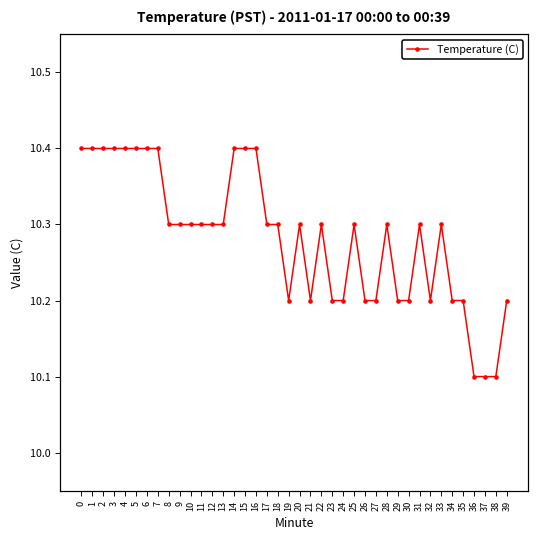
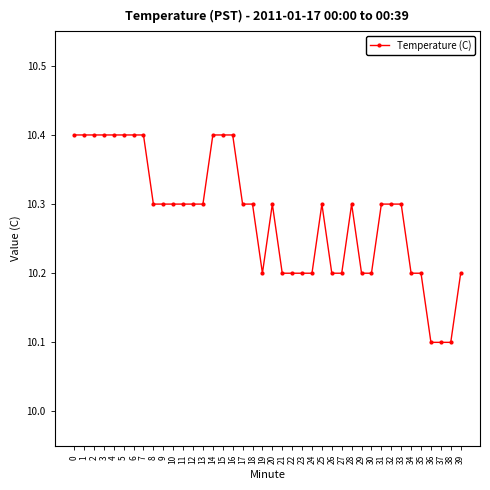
  {
    "0": 10.4,
    "1": 10.4,
    "2": 10.4,
    "3": 10.4,
    "4": 10.4,
    "5": 10.4,
    "6": 10.4,
    "7": 10.4,
    "8": 10.3,
    "9": 10.3,
    "10": 10.3,
    "11": 10.3,
    "12": 10.3,
    "13": 10.3,
    "14": 10.4,
    "15": 10.4,
    "16": 10.4,
    "17": 10.3,
    "18": 10.3,
    "19": 10.2,
    "20": 10.3,
    "21": 10.2,
-   "22": 10.3,
+   "22": 10.2,
    "23": 10.2,
    "24": 10.2,
    "25": 10.3,
    "26": 10.2,
    "27": 10.2,
    "28": 10.3,
    "29": 10.2,
    "30": 10.2,
    "31": 10.3,
-   "32": 10.2,
+   "32": 10.3,
    "33": 10.3,
    "34": 10.2,
    "35": 10.2,
    "36": 10.1,
    "37": 10.1,
    "38": 10.1,
    "39": 10.2
  }
